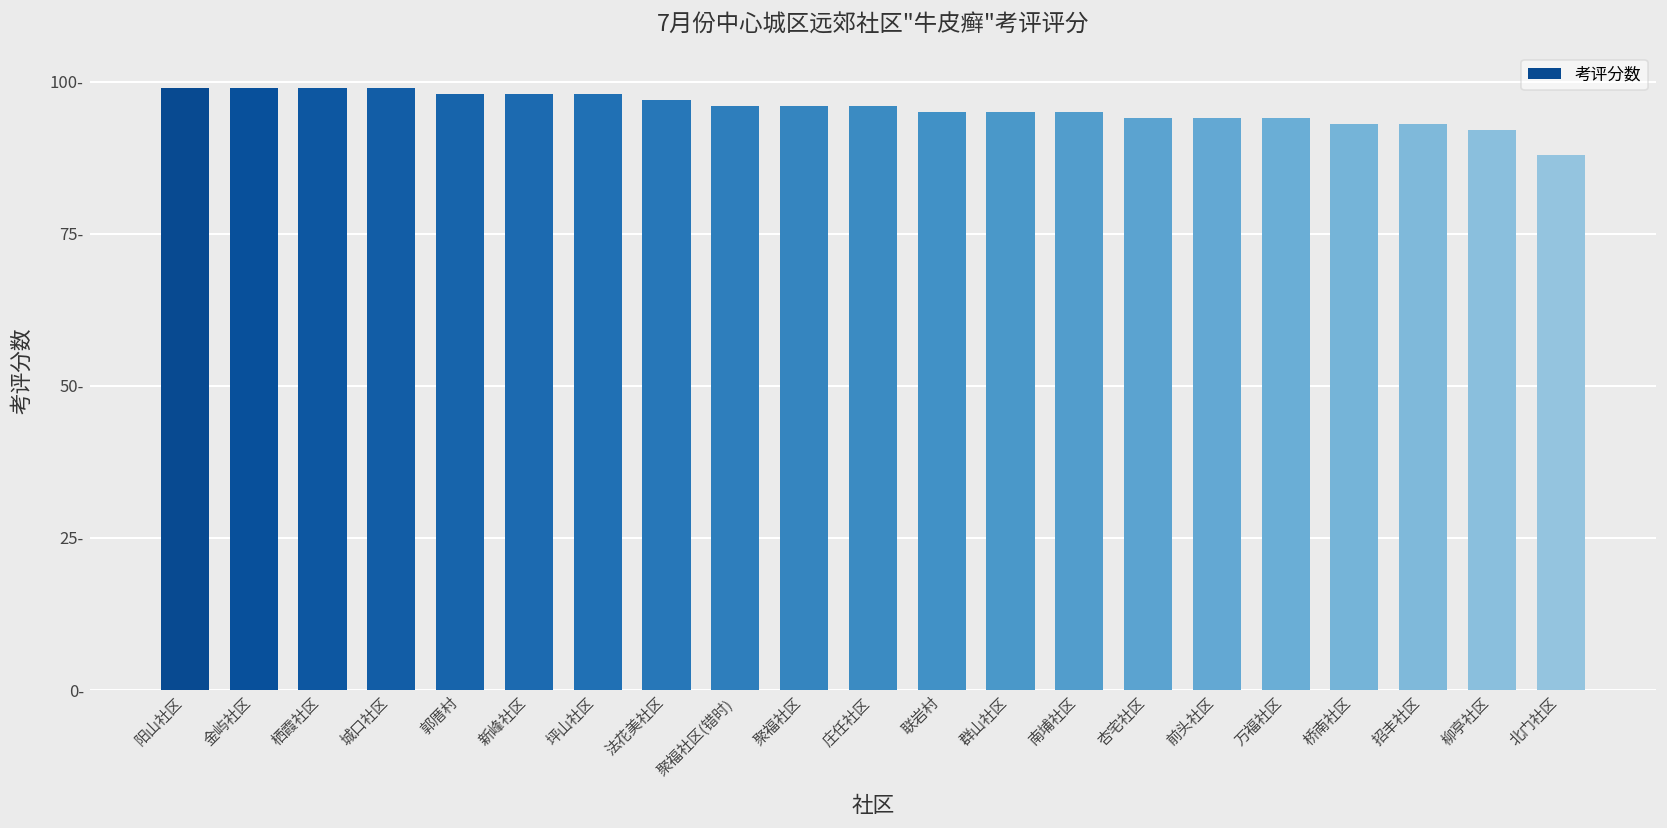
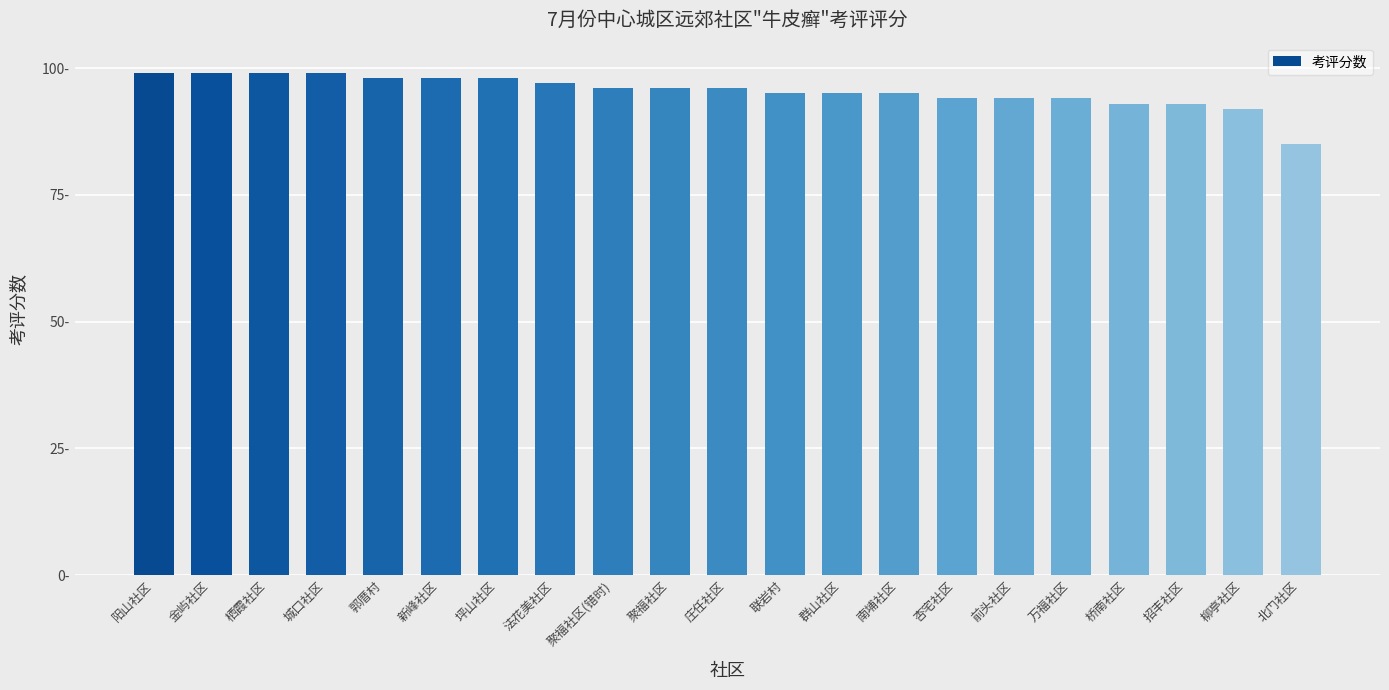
  {
    "阳山社区": "99-",
    "金屿社区": "99-",
    "栖霞社区": "99-",
    "城口社区": "99-",
    "郭厝村": "98-",
    "新峰社区": "98-",
    "坪山社区": "98-",
    "法花美社区": "97-",
    "聚福社区(错时)": "96-",
    "聚福社区": "96-",
    "庄任社区": "96-",
    "联岩村": "95-",
    "群山社区": "95-",
    "南埔社区": "95-",
    "杏宅社区": "94-",
    "前头社区": "94-",
    "万福社区": "94-",
    "桥南社区": "93-",
    "招丰社区": "93-",
    "柳亭社区": "92-",
-   "北门社区": "88-"
+   "北门社区": "85-"
  }
